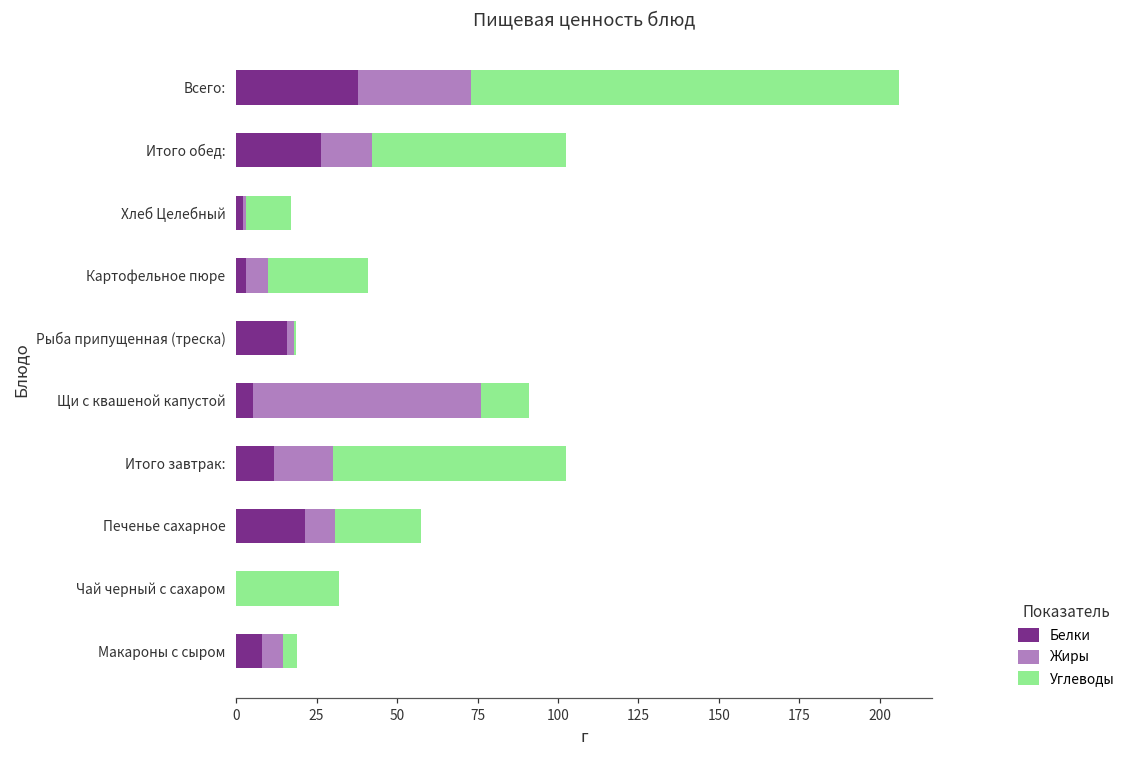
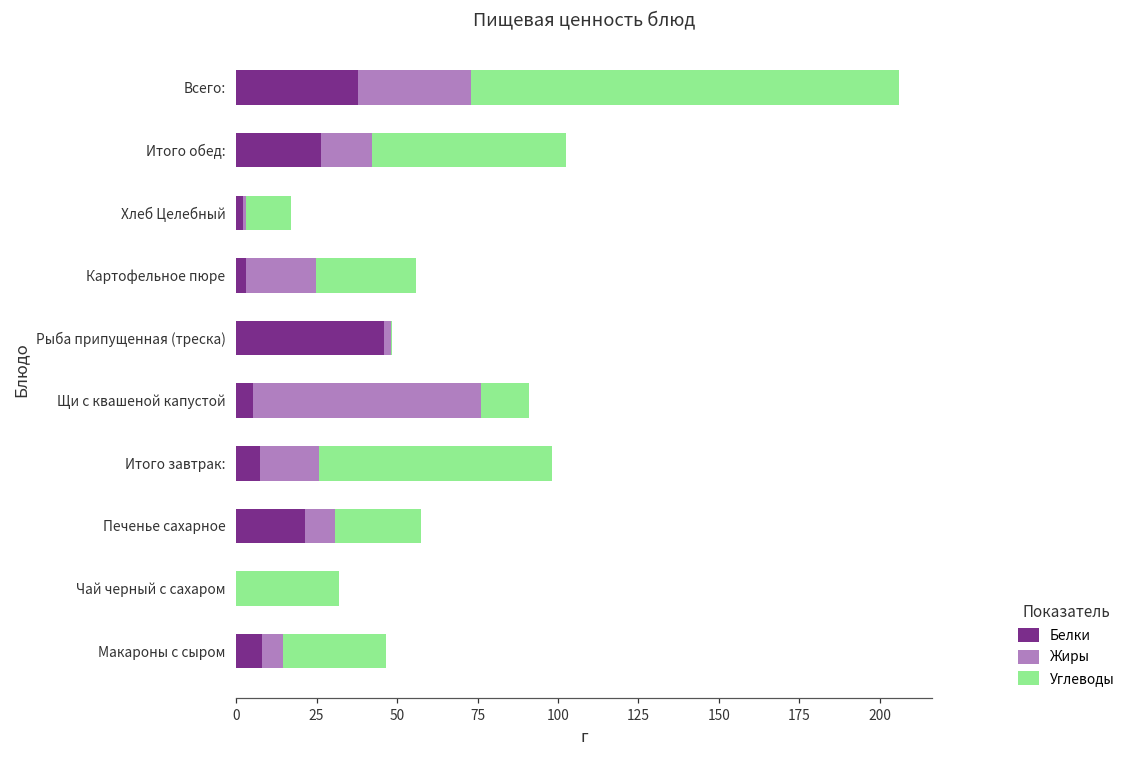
  {
    "Белки": {
      "Всего:": 38,
      "Итого обед:": 26,
      "Хлеб Целебный": 2,
      "Картофельное пюре": 3,
-     "Рыба припущенная (треска)": 16,
+     "Рыба припущенная (треска)": 46,
      "Щи с квашеной капустой": 5,
-     "Итого завтрак:": 12,
+     "Итого завтрак:": 7,
      "Печенье сахарное": 21,
      "Чай черный с сахаром": 0,
      "Макароны с сыром": 8
    },
    "Жиры": {
      "Всего:": 35,
      "Итого обед:": 16,
      "Хлеб Целебный": 1,
-     "Картофельное пюре": 7,
+     "Картофельное пюре": 22,
      "Рыба припущенная (треска)": 2,
      "Щи с квашеной капустой": 71,
      "Итого завтрак:": 19,
      "Печенье сахарное": 9,
      "Чай черный с сахаром": 0,
      "Макароны с сыром": 6
    },
    "Углеводы": {
      "Всего:": 133,
      "Итого обед:": 60,
      "Хлеб Целебный": 14,
      "Картофельное пюре": 31,
      "Щи с квашеной капустой": 15,
      "Итого завтрак:": 72,
      "Печенье сахарное": 27,
      "Чай черный с сахаром": 32,
-     "Макароны с сыром": 4
+     "Макароны с сыром": 32
    }
  }
